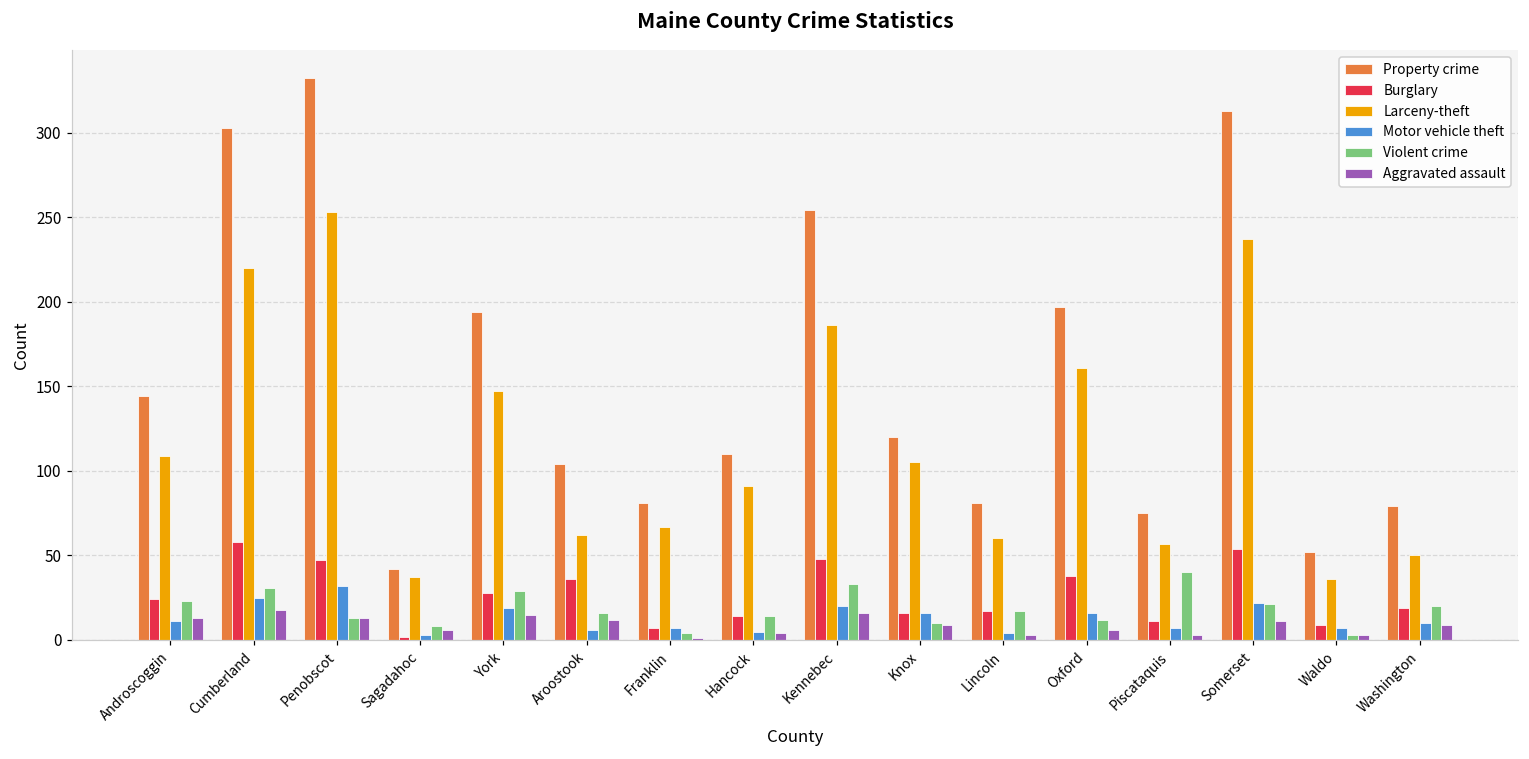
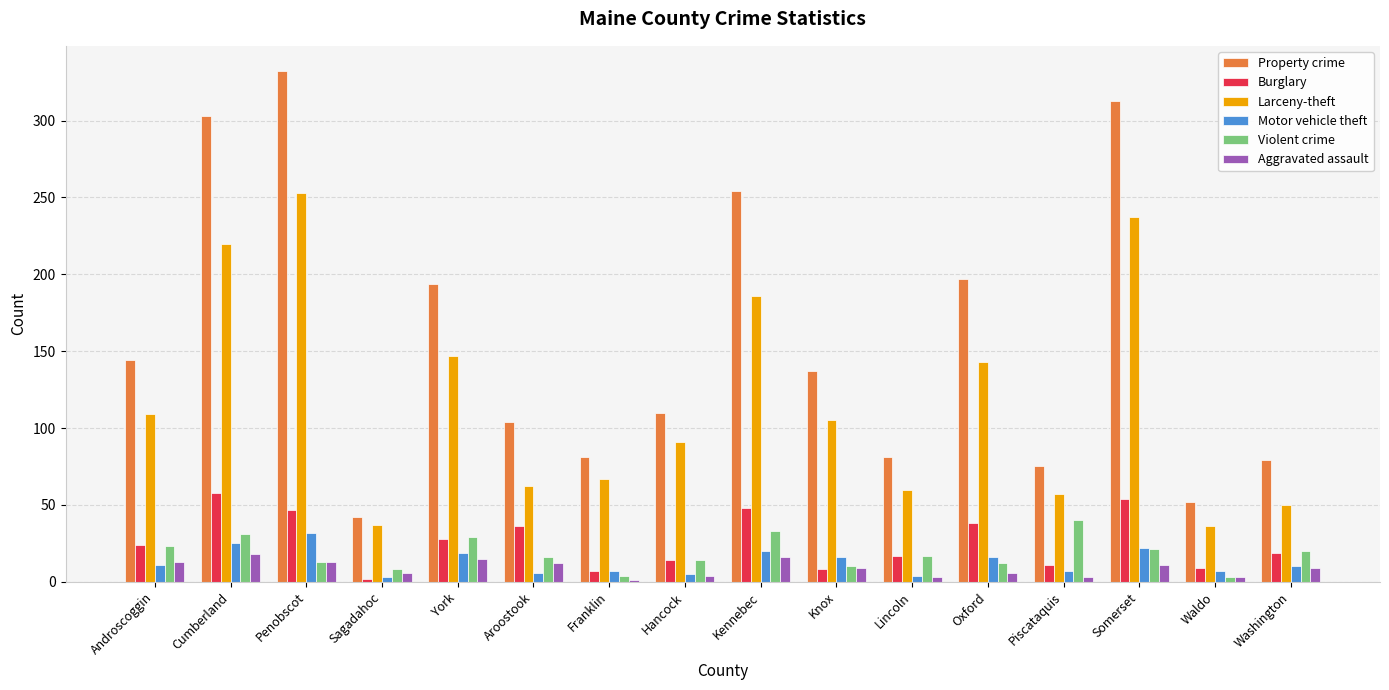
  {
    "Property crime": {
      "Androscoggin": 144,
      "Cumberland": 303,
      "Penobscot": 332,
      "Sagadahoc": 42,
      "York": 194,
      "Aroostook": 104,
      "Franklin": 81,
      "Hancock": 110,
      "Kennebec": 254,
-     "Knox": 120,
+     "Knox": 137,
      "Lincoln": 81,
      "Oxford": 197,
      "Piscataquis": 75,
      "Somerset": 313,
      "Waldo": 52,
      "Washington": 79
    },
    "Burglary": {
      "Androscoggin": 24,
      "Cumberland": 58,
      "Penobscot": 47,
      "Sagadahoc": 2,
      "York": 28,
      "Aroostook": 36,
      "Franklin": 7,
      "Hancock": 14,
      "Kennebec": 48,
-     "Knox": 16,
+     "Knox": 8,
      "Lincoln": 17,
      "Oxford": 38,
      "Piscataquis": 11,
      "Somerset": 54,
      "Waldo": 9,
      "Washington": 19
    },
    "Larceny-theft": {
      "Androscoggin": 109,
      "Cumberland": 220,
      "Penobscot": 253,
      "Sagadahoc": 37,
      "York": 147,
      "Aroostook": 62,
      "Franklin": 67,
      "Hancock": 91,
      "Kennebec": 186,
      "Knox": 105,
      "Lincoln": 60,
-     "Oxford": 161,
+     "Oxford": 143,
      "Piscataquis": 57,
      "Somerset": 237,
      "Waldo": 36,
      "Washington": 50
    },
    "Motor vehicle theft": {
      "Androscoggin": 11,
      "Cumberland": 25,
      "Penobscot": 32,
      "Sagadahoc": 3,
      "York": 19,
      "Aroostook": 6,
      "Franklin": 7,
      "Hancock": 5,
      "Kennebec": 20,
      "Knox": 16,
      "Lincoln": 4,
      "Oxford": 16,
      "Piscataquis": 7,
      "Somerset": 22,
      "Waldo": 7,
      "Washington": 10
    },
    "Violent crime": {
      "Androscoggin": 23,
      "Cumberland": 31,
      "Penobscot": 13,
      "Sagadahoc": 8,
      "York": 29,
      "Aroostook": 16,
      "Franklin": 4,
      "Hancock": 14,
      "Kennebec": 33,
      "Knox": 10,
      "Lincoln": 17,
      "Oxford": 12,
      "Piscataquis": 40,
      "Somerset": 21,
      "Waldo": 3,
      "Washington": 20
    },
    "Aggravated assault": {
      "Androscoggin": 13,
      "Cumberland": 18,
      "Penobscot": 13,
      "Sagadahoc": 6,
      "York": 15,
      "Aroostook": 12,
      "Hancock": 4,
      "Kennebec": 16,
      "Knox": 9,
      "Lincoln": 3,
      "Oxford": 6,
      "Piscataquis": 3,
      "Somerset": 11,
      "Waldo": 3,
      "Washington": 9
    }
  }
